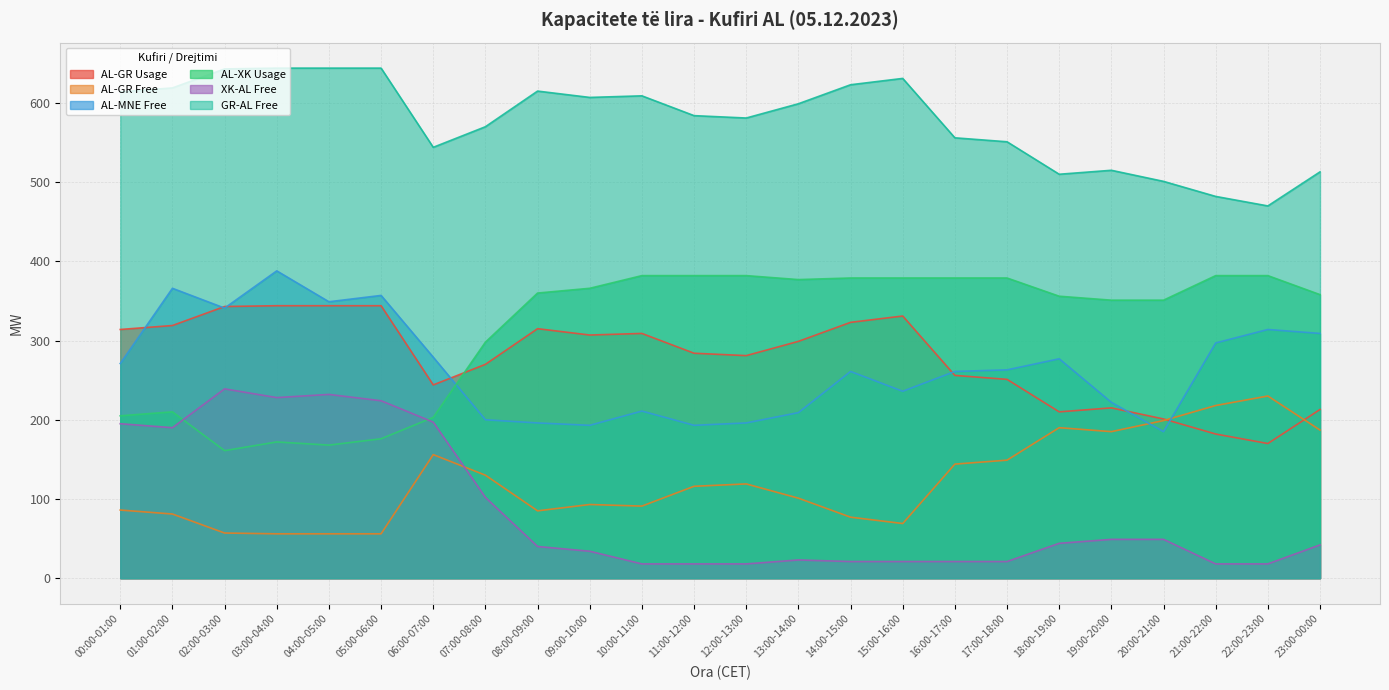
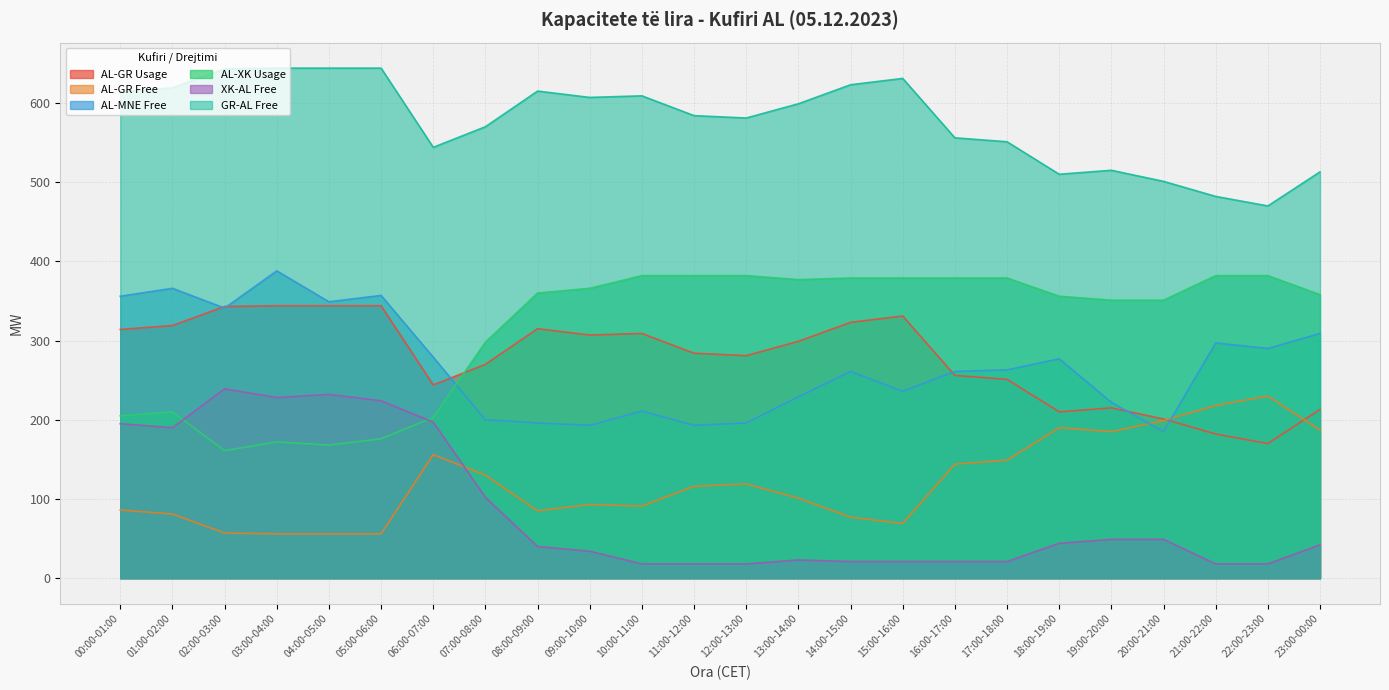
  {
    "AL-MNE Free": {
-     "00:00-01:00": 270,
+     "00:00-01:00": 360,
      "01:00-02:00": 370,
      "03:00-04:00": 390,
      "04:00-05:00": 350,
      "05:00-06:00": 360,
      "06:00-07:00": 280,
      "07:00-08:00": 200,
      "08:00-09:00": 200,
      "09:00-10:00": 190,
      "10:00-11:00": 210,
      "11:00-12:00": 190,
      "12:00-13:00": 200,
-     "13:00-14:00": 210,
+     "13:00-14:00": 230,
      "14:00-15:00": 260,
      "15:00-16:00": 240,
      "16:00-17:00": 260,
      "17:00-18:00": 260,
      "18:00-19:00": 280,
      "19:00-20:00": 220,
      "20:00-21:00": 190,
      "21:00-22:00": 300,
-     "22:00-23:00": 310,
+     "22:00-23:00": 290,
      "23:00-00:00": 310
    },
    "XK-AL Free": {
      "00:00-01:00": 200,
      "01:00-02:00": 190,
      "02:00-03:00": 240,
      "03:00-04:00": 230,
      "04:00-05:00": 230,
      "05:00-06:00": 220,
      "06:00-07:00": 200,
      "07:00-08:00": 100,
      "08:00-09:00": 40,
      "09:00-10:00": 30,
      "10:00-11:00": 20,
      "11:00-12:00": 20,
      "12:00-13:00": 20,
      "13:00-14:00": 20,
      "14:00-15:00": 20,
      "15:00-16:00": 20,
      "16:00-17:00": 20,
      "17:00-18:00": 20,
      "18:00-19:00": 40,
      "19:00-20:00": 50,
      "20:00-21:00": 50,
      "21:00-22:00": 20,
      "22:00-23:00": 20,
      "23:00-00:00": 40
    }
  }
